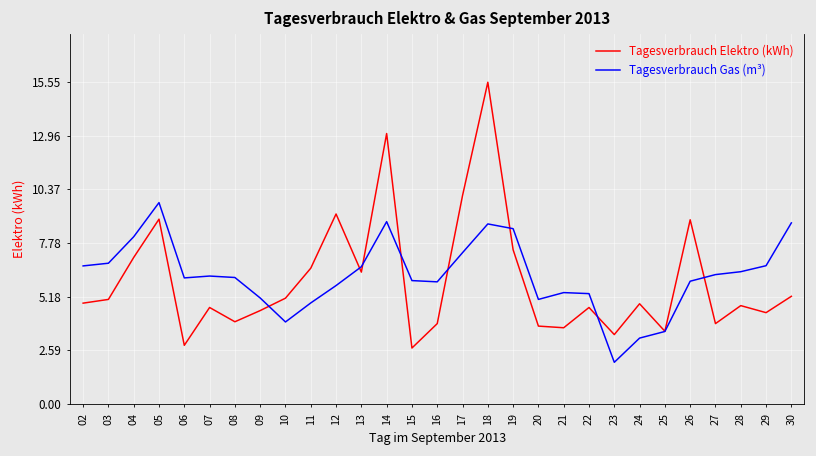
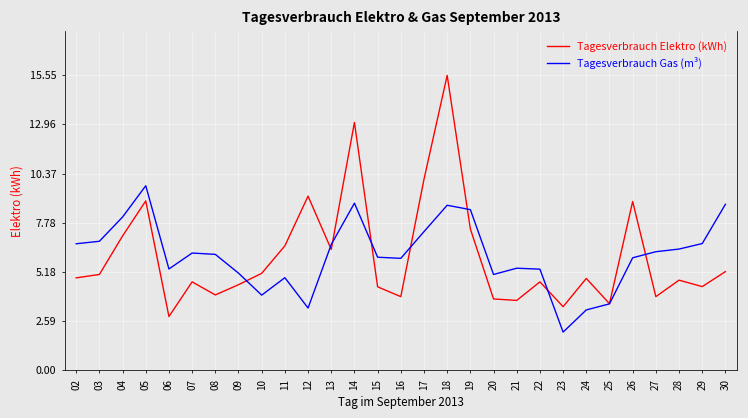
  {
    "Tagesverbrauch Elektro (kWh)": {
      "02": 4.9,
      "03": 5.1,
      "04": 7.1,
      "05": 8.9,
      "06": 2.8,
      "07": 4.7,
      "08": 4.0,
      "09": 4.5,
      "10": 5.1,
      "11": 6.6,
      "12": 9.2,
      "13": 6.4,
      "14": 13.1,
-     "15": 2.7,
+     "15": 4.4,
      "16": 3.9,
      "17": 10.1,
      "18": 15.6,
      "19": 7.5,
      "20": 3.8,
      "21": 3.7,
      "22": 4.7,
      "23": 3.4,
      "24": 4.8,
      "26": 8.9,
      "27": 3.9,
      "28": 4.8,
      "29": 4.4,
      "30": 5.2
    },
    "Tagesverbrauch Gas (m³)": {
      "02": 6.7,
      "03": 6.8,
      "04": 8.1,
      "05": 9.7,
-     "06": 6.1,
+     "06": 5.3,
      "07": 6.2,
      "08": 6.1,
      "09": 5.1,
      "10": 4.0,
      "11": 4.9,
-     "12": 5.7,
+     "12": 3.3,
      "13": 6.6,
      "14": 8.8,
      "15": 6.0,
      "16": 5.9,
      "17": 7.3,
      "18": 8.7,
      "19": 8.5,
      "20": 5.1,
      "21": 5.4,
      "22": 5.3,
      "23": 2.0,
      "24": 3.2,
      "26": 5.9,
      "27": 6.3,
      "28": 6.4,
      "29": 6.7,
      "30": 8.8
    }
  }
